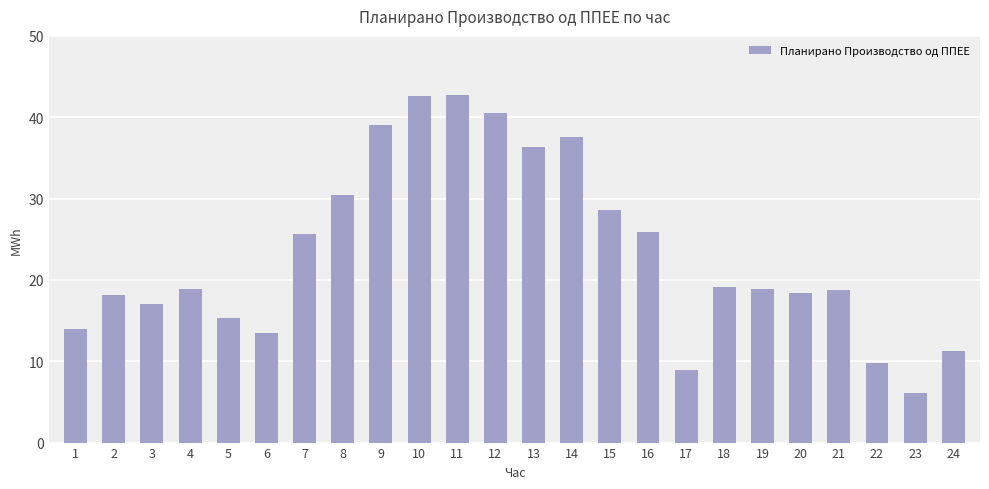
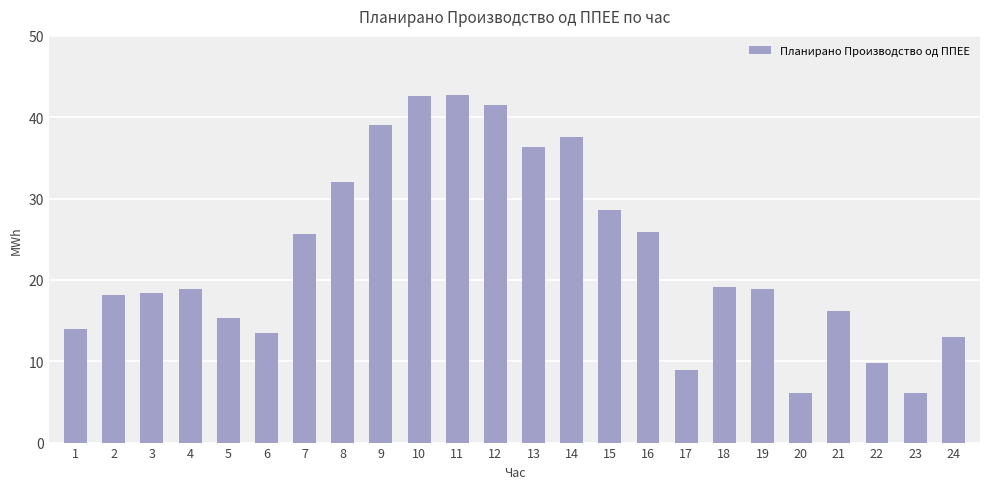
  {
    "1": 14,
    "2": 18,
-   "3": 17,
+   "3": 18,
    "4": 19,
    "5": 15,
    "6": 14,
    "7": 26,
-   "8": 30,
+   "8": 32,
    "9": 39,
    "10": 43,
    "11": 43,
-   "12": 41,
+   "12": 42,
    "13": 36,
    "14": 38,
    "15": 29,
    "16": 26,
    "17": 9,
    "18": 19,
    "19": 19,
-   "20": 18,
-   "21": 19,
+   "20": 6,
+   "21": 16,
    "22": 10,
    "23": 6,
-   "24": 11
+   "24": 13
  }
